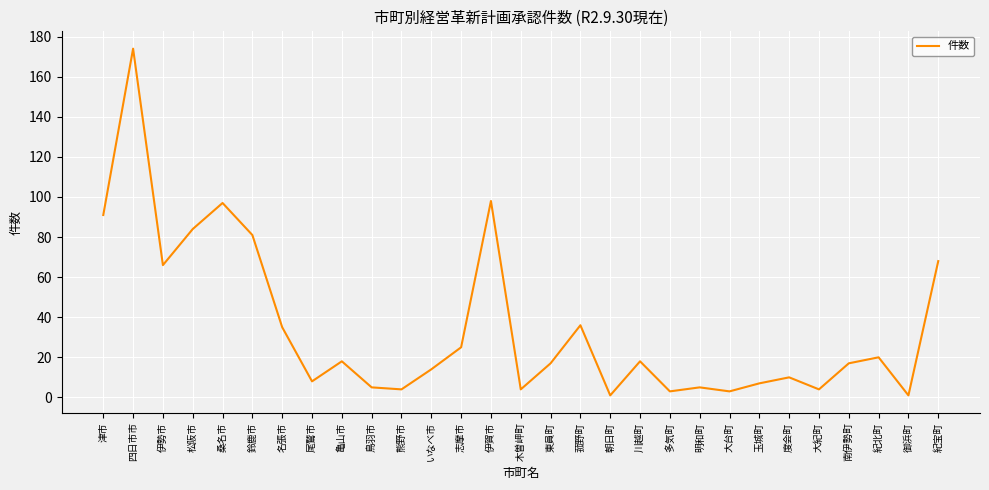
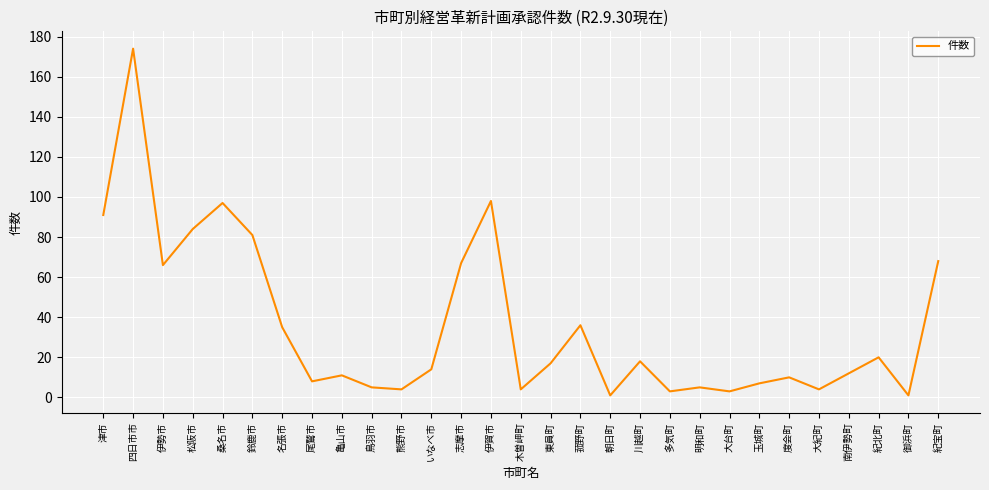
  {
    "津市": 91,
    "四日市市": 174,
    "伊勢市": 66,
    "松阪市": 84,
    "桑名市": 97,
    "鈴鹿市": 81,
    "名張市": 35,
    "尾鷲市": 8,
-   "亀山市": 18,
+   "亀山市": 11,
    "鳥羽市": 5,
    "熊野市": 4,
    "いなべ市": 14,
-   "志摩市": 25,
+   "志摩市": 67,
    "伊賀市": 98,
    "木曽岬町": 4,
    "東員町": 17,
    "菰野町": 36,
    "朝日町": 1,
    "川越町": 18,
    "多気町": 3,
    "明和町": 5,
    "大台町": 3,
    "玉城町": 7,
    "度会町": 10,
    "大紀町": 4,
-   "南伊勢町": 17,
+   "南伊勢町": 12,
    "紀北町": 20,
    "御浜町": 1,
    "紀宝町": 68
  }
